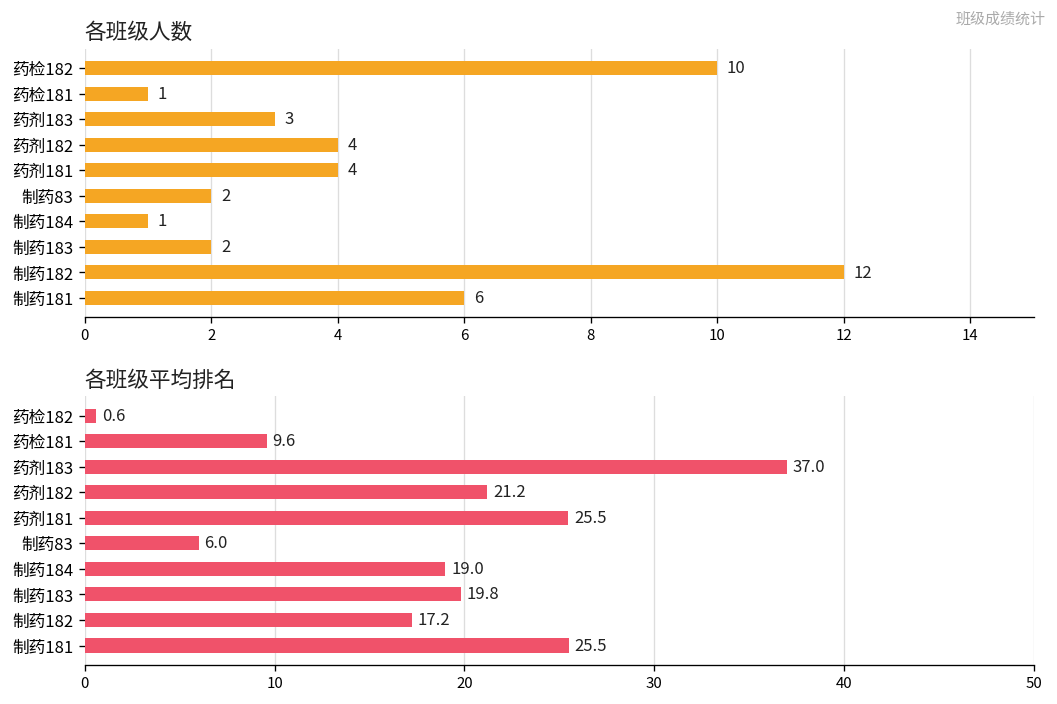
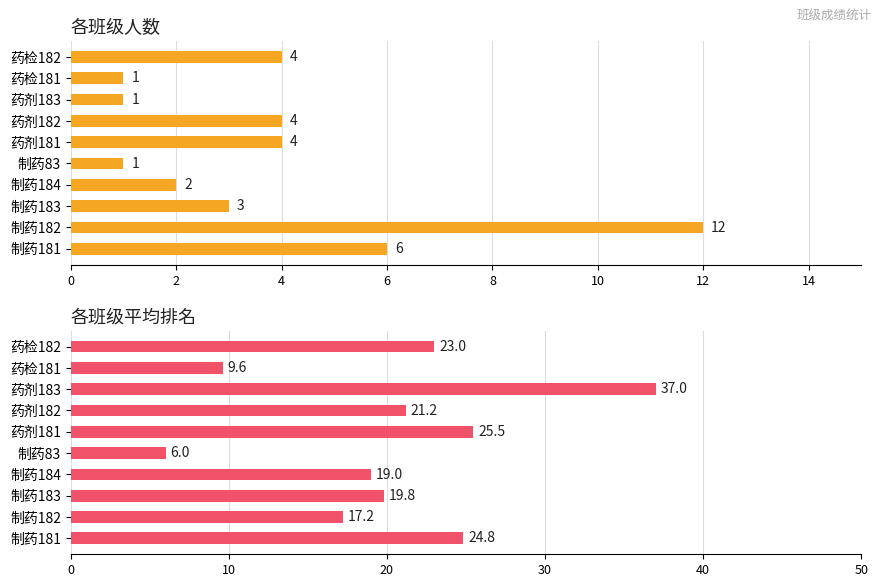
  {
    "各班级人数": {
-     "药检182": 10,
+     "药检182": 4,
      "药检181": 1,
-     "药剂183": 3,
+     "药剂183": 1,
      "药剂182": 4,
      "药剂181": 4,
-     "制药83": 2,
-     "制药184": 1,
-     "制药183": 2,
+     "制药83": 1,
+     "制药184": 2,
+     "制药183": 3,
      "制药182": 12,
      "制药181": 6
    },
    "各班级平均排名": {
-     "药检182": 0.6,
+     "药检182": 23.0,
      "药检181": 9.6,
      "药剂183": 37.0,
      "药剂182": 21.2,
      "药剂181": 25.5,
      "制药83": 6.0,
      "制药184": 19.0,
      "制药183": 19.8,
      "制药182": 17.2,
-     "制药181": 25.5
+     "制药181": 24.8
    }
  }
